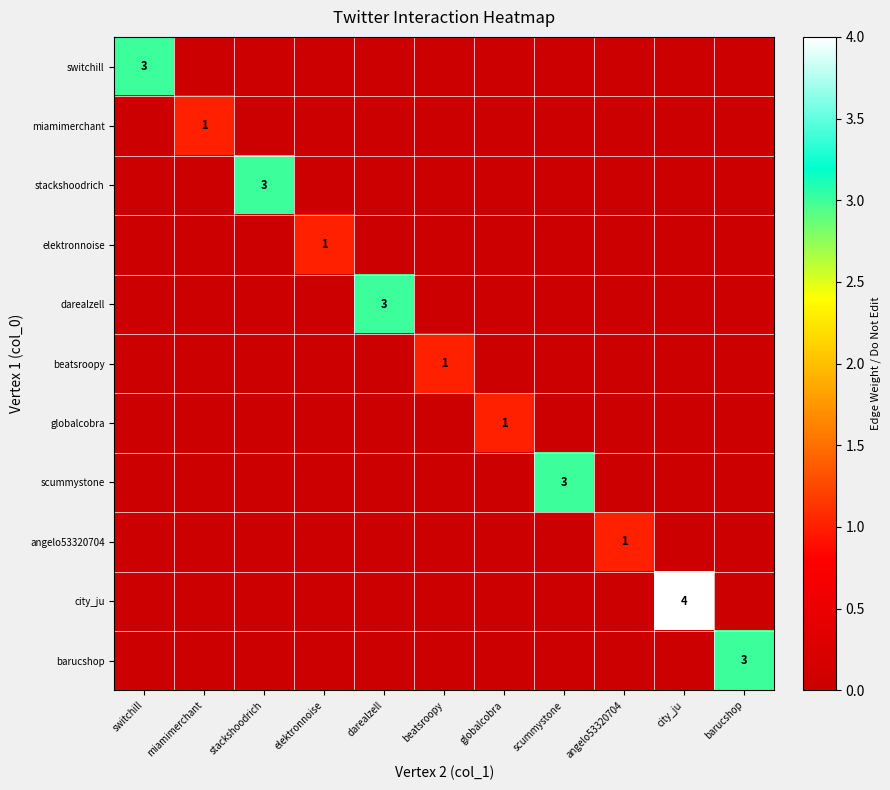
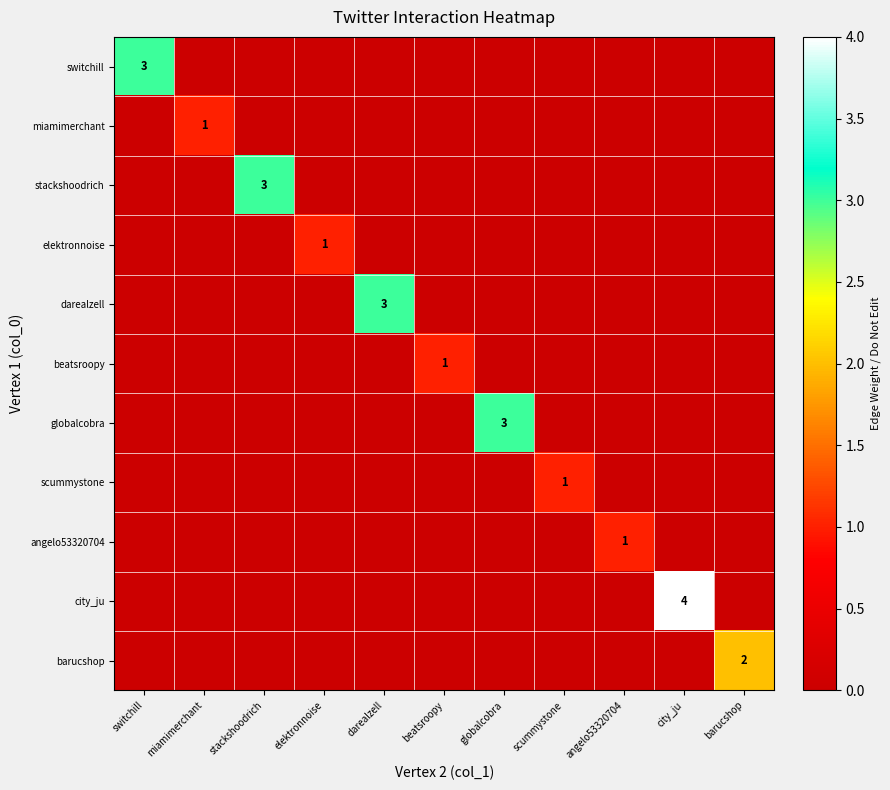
  {
    "switchill": {
      "switchill": 3
    },
    "miamimerchant": {
      "miamimerchant": 1
    },
    "stackshoodrich": {
      "stackshoodrich": 3
    },
    "elektronnoise": {
      "elektronnoise": 1
    },
    "darealzell": {
      "darealzell": 3
    },
    "beatsroopy": {
      "beatsroopy": 1
    },
    "globalcobra": {
-     "globalcobra": 1
+     "globalcobra": 3
    },
    "scummystone": {
-     "scummystone": 3
+     "scummystone": 1
    },
    "angelo53320704": {
      "angelo53320704": 1
    },
    "city_ju": {
      "city_ju": 4
    },
    "barucshop": {
-     "barucshop": 3
+     "barucshop": 2
    }
  }
